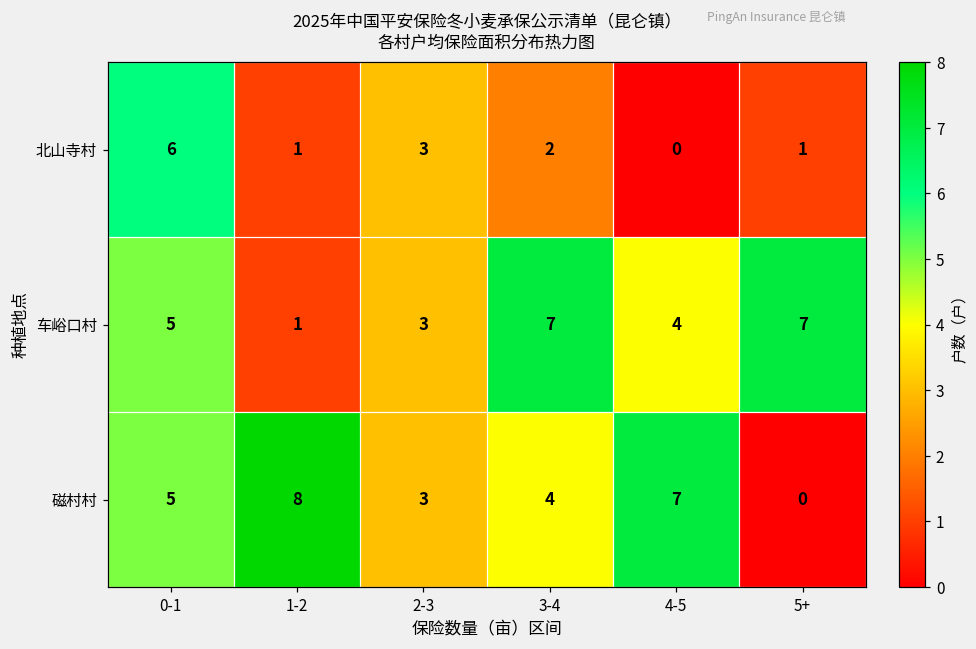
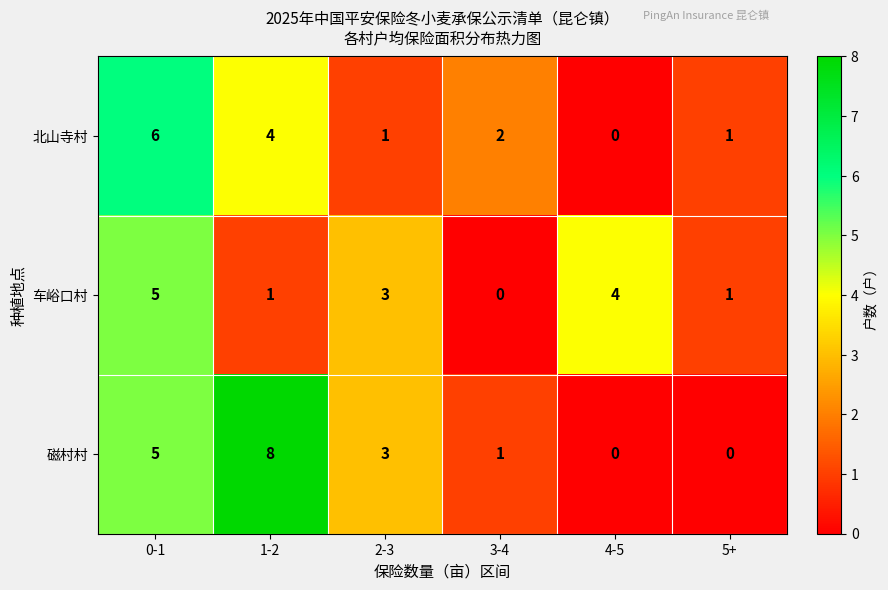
  {
    "北山寺村": {
      "0-1": 6,
-     "1-2": 1,
-     "2-3": 3,
+     "1-2": 4,
+     "2-3": 1,
      "3-4": 2,
      "4-5": 0,
      "5+": 1
    },
    "车峪口村": {
      "0-1": 5,
      "1-2": 1,
      "2-3": 3,
-     "3-4": 7,
+     "3-4": 0,
      "4-5": 4,
-     "5+": 7
+     "5+": 1
    },
    "磁村村": {
      "0-1": 5,
      "1-2": 8,
      "2-3": 3,
-     "3-4": 4,
-     "4-5": 7,
+     "3-4": 1,
+     "4-5": 0,
      "5+": 0
    }
  }
